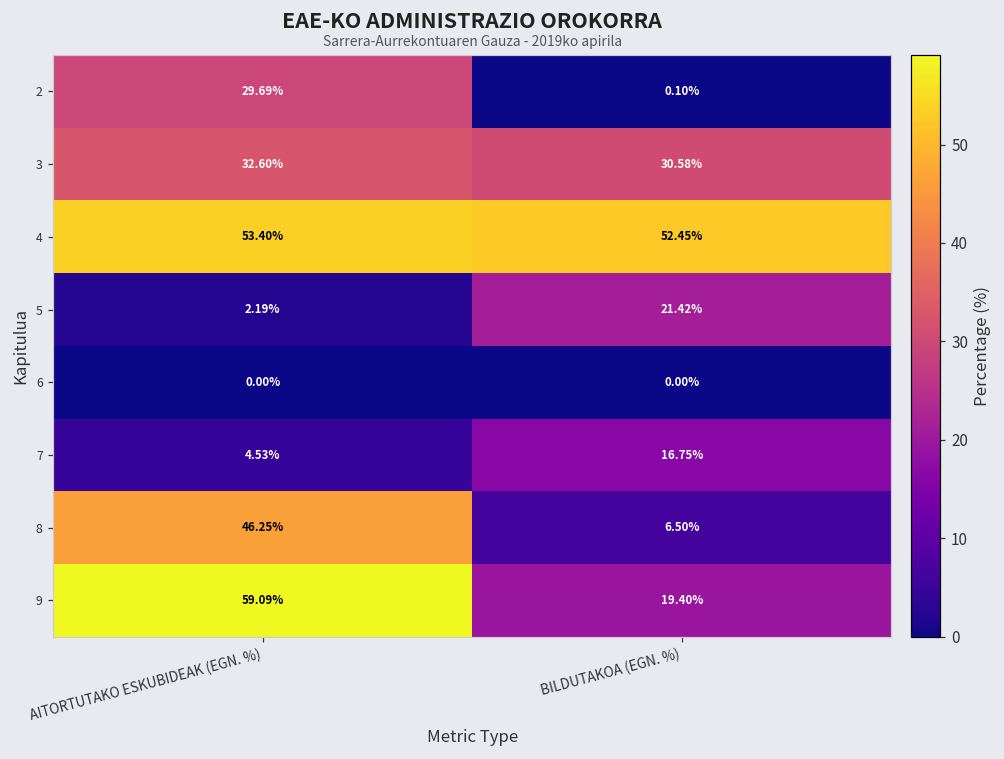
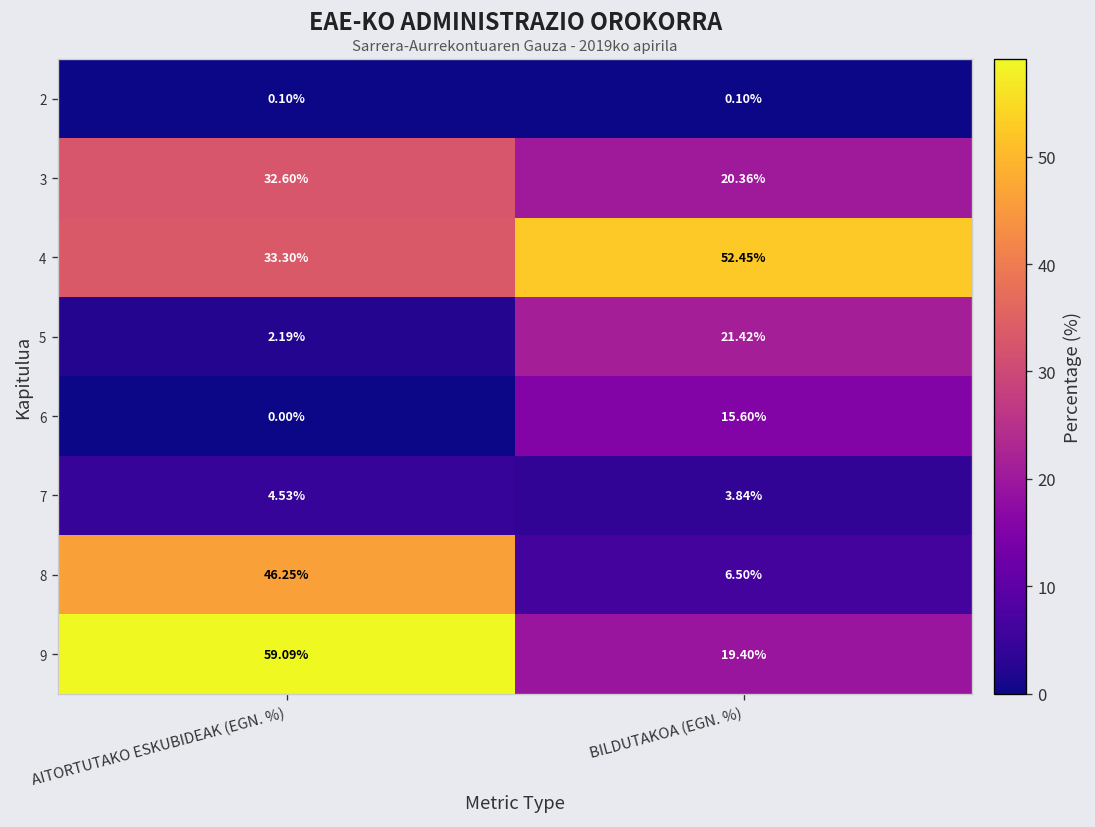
  {
    "2": {
-     "AITORTUTAKO ESKUBIDEAK (EGN. %)": "29.69%",
+     "AITORTUTAKO ESKUBIDEAK (EGN. %)": "0.10%",
      "BILDUTAKOA (EGN. %)": "0.10%"
    },
    "3": {
      "AITORTUTAKO ESKUBIDEAK (EGN. %)": "32.60%",
-     "BILDUTAKOA (EGN. %)": "30.58%"
+     "BILDUTAKOA (EGN. %)": "20.36%"
    },
    "4": {
-     "AITORTUTAKO ESKUBIDEAK (EGN. %)": "53.40%",
+     "AITORTUTAKO ESKUBIDEAK (EGN. %)": "33.30%",
      "BILDUTAKOA (EGN. %)": "52.45%"
    },
    "5": {
      "AITORTUTAKO ESKUBIDEAK (EGN. %)": "2.19%",
      "BILDUTAKOA (EGN. %)": "21.42%"
    },
    "6": {
      "AITORTUTAKO ESKUBIDEAK (EGN. %)": "0.00%",
-     "BILDUTAKOA (EGN. %)": "0.00%"
+     "BILDUTAKOA (EGN. %)": "15.60%"
    },
    "7": {
      "AITORTUTAKO ESKUBIDEAK (EGN. %)": "4.53%",
-     "BILDUTAKOA (EGN. %)": "16.75%"
+     "BILDUTAKOA (EGN. %)": "3.84%"
    },
    "8": {
      "AITORTUTAKO ESKUBIDEAK (EGN. %)": "46.25%",
      "BILDUTAKOA (EGN. %)": "6.50%"
    },
    "9": {
      "AITORTUTAKO ESKUBIDEAK (EGN. %)": "59.09%",
      "BILDUTAKOA (EGN. %)": "19.40%"
    }
  }
